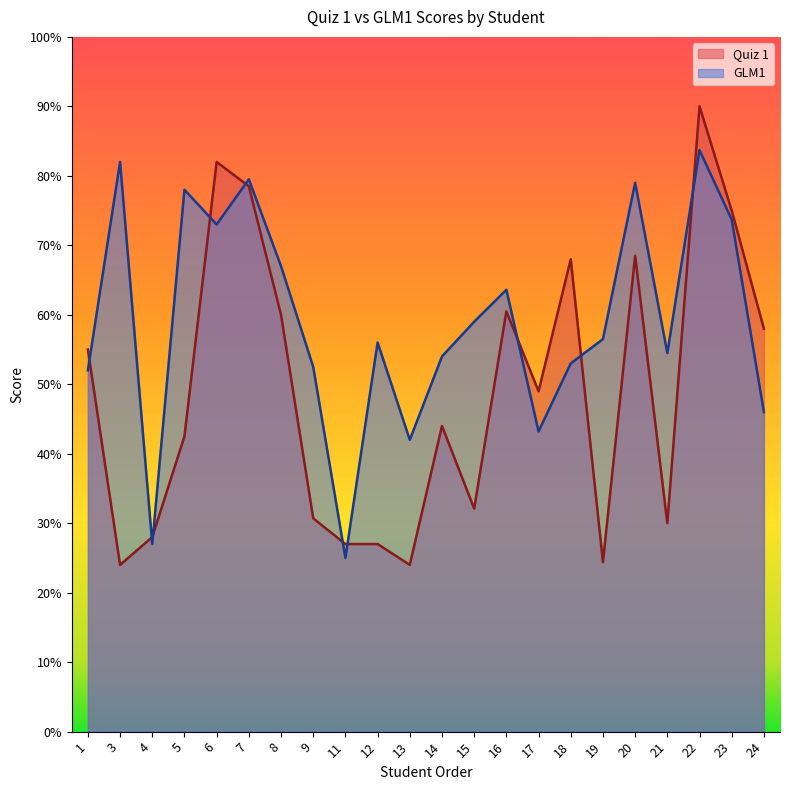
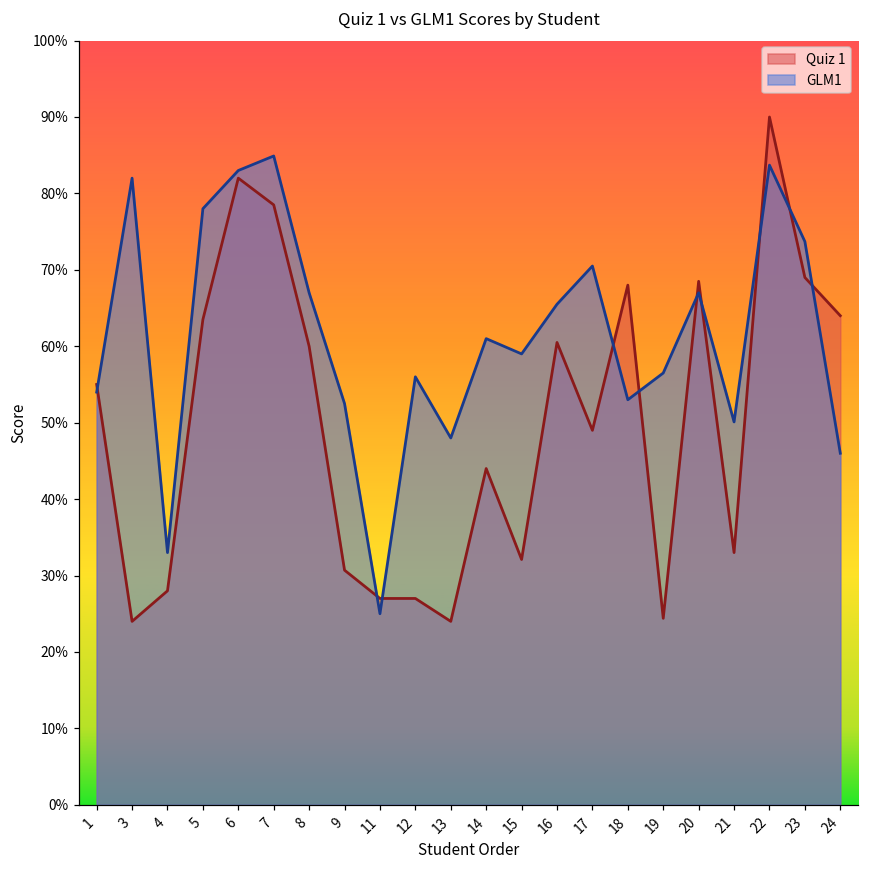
  {
    "Quiz 1": {
      "1": "55%",
      "3": "24%",
      "4": "28%",
-     "5": "43%",
+     "5": "64%",
      "6": "82%",
      "7": "79%",
      "8": "60%",
      "9": "31%",
      "11": "27%",
      "12": "27%",
      "13": "24%",
      "14": "44%",
      "15": "32%",
      "16": "61%",
      "17": "49%",
      "18": "68%",
      "19": "24%",
      "20": "69%",
-     "21": "30%",
+     "21": "33%",
      "22": "90%",
-     "23": "75%",
-     "24": "58%"
+     "23": "69%",
+     "24": "64%"
    },
    "GLM1": {
-     "1": "52%",
+     "1": "54%",
      "3": "82%",
-     "4": "27%",
+     "4": "33%",
      "5": "78%",
-     "6": "73%",
-     "7": "80%",
+     "6": "83%",
+     "7": "85%",
      "8": "67%",
      "9": "53%",
      "11": "25%",
      "12": "56%",
-     "13": "42%",
-     "14": "54%",
+     "13": "48%",
+     "14": "61%",
      "15": "59%",
-     "16": "64%",
-     "17": "43%",
+     "16": "66%",
+     "17": "71%",
      "18": "53%",
      "19": "57%",
-     "20": "79%",
-     "21": "55%",
+     "20": "67%",
+     "21": "50%",
      "22": "84%",
      "23": "74%",
      "24": "46%"
    }
  }
